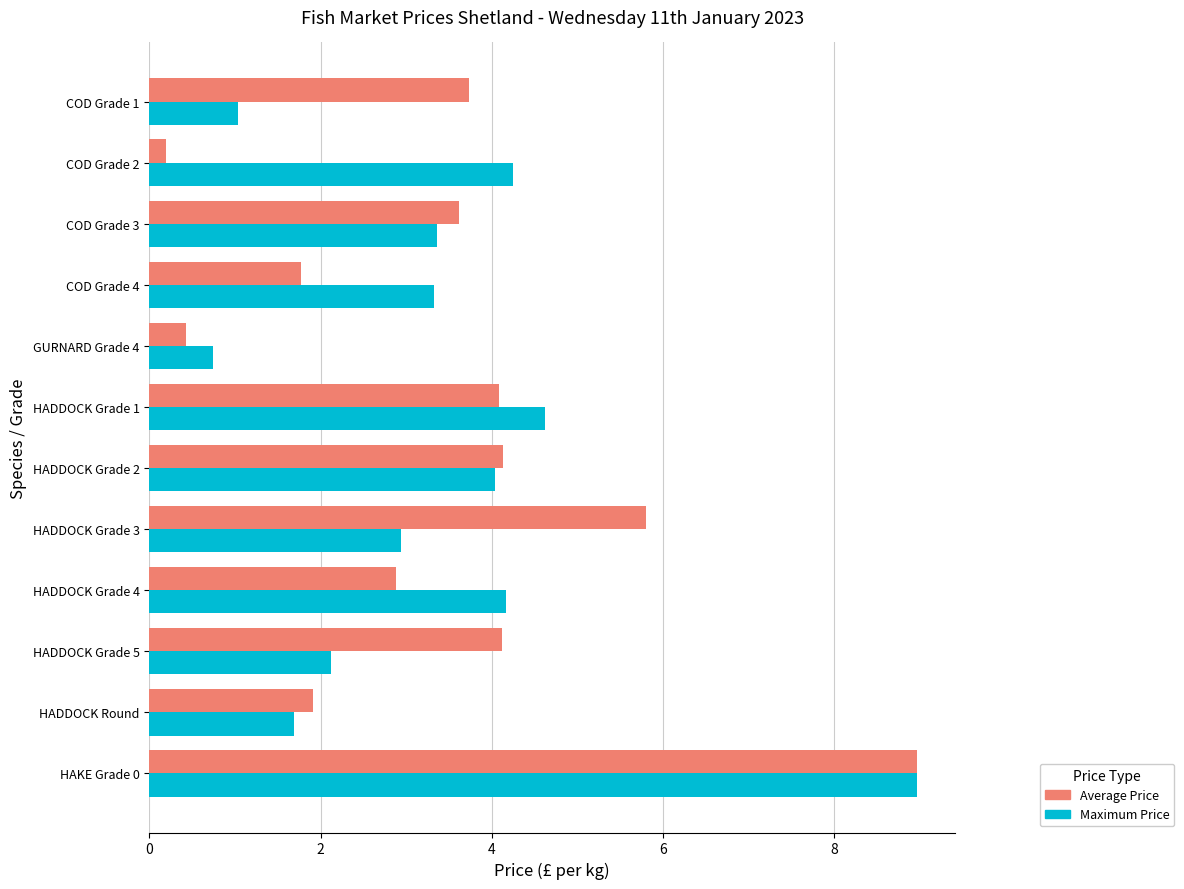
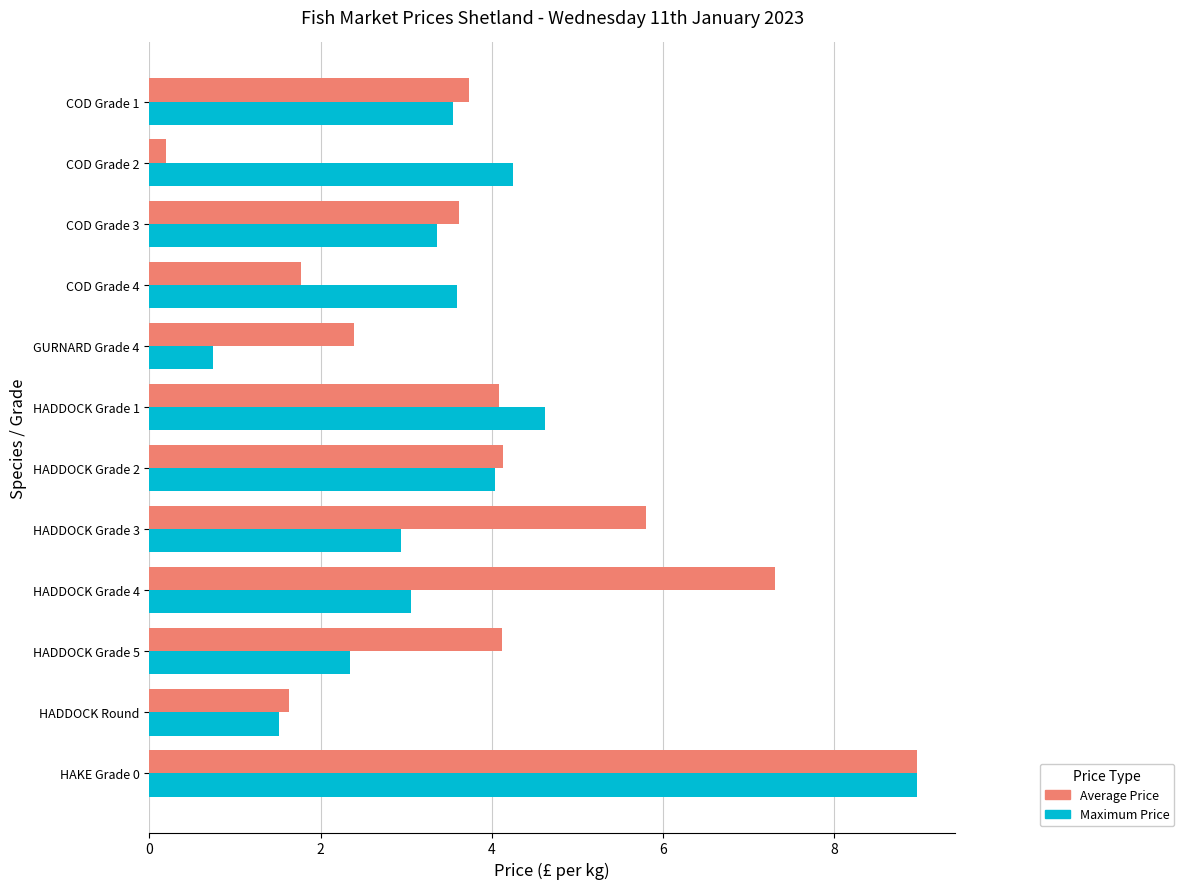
  {
    "Average Price": {
      "COD Grade 1": 3.7,
      "COD Grade 2": 0.2,
      "COD Grade 3": 3.6,
      "COD Grade 4": 1.8,
-     "GURNARD Grade 4": 0.4,
+     "GURNARD Grade 4": 2.4,
      "HADDOCK Grade 1": 4.1,
      "HADDOCK Grade 2": 4.1,
      "HADDOCK Grade 3": 5.8,
-     "HADDOCK Grade 4": 2.9,
+     "HADDOCK Grade 4": 7.3,
      "HADDOCK Grade 5": 4.1,
-     "HADDOCK Round": 1.9,
+     "HADDOCK Round": 1.6,
      "HAKE Grade 0": 9.0
    },
    "Maximum Price": {
-     "COD Grade 1": 1.0,
+     "COD Grade 1": 3.6,
      "COD Grade 2": 4.3,
      "COD Grade 3": 3.4,
-     "COD Grade 4": 3.3,
+     "COD Grade 4": 3.6,
      "GURNARD Grade 4": 0.7,
      "HADDOCK Grade 1": 4.6,
      "HADDOCK Grade 2": 4.0,
      "HADDOCK Grade 3": 2.9,
-     "HADDOCK Grade 4": 4.2,
-     "HADDOCK Grade 5": 2.1,
-     "HADDOCK Round": 1.7,
+     "HADDOCK Grade 4": 3.1,
+     "HADDOCK Grade 5": 2.3,
+     "HADDOCK Round": 1.5,
      "HAKE Grade 0": 9.0
    }
  }
